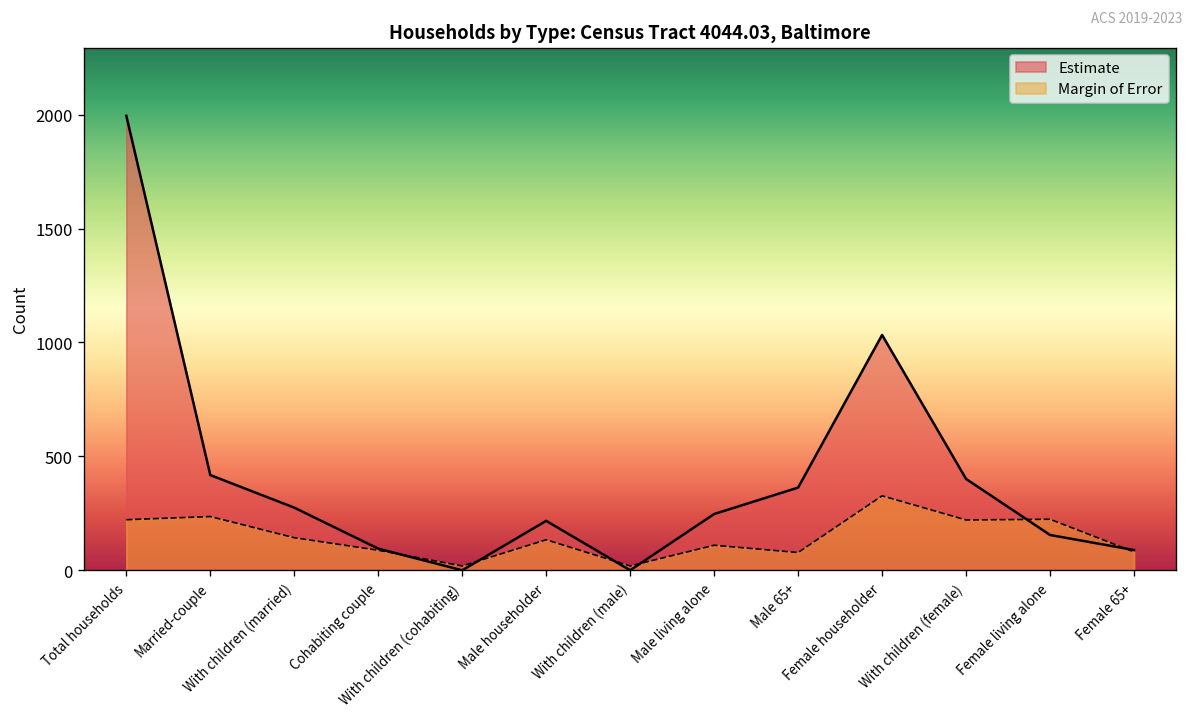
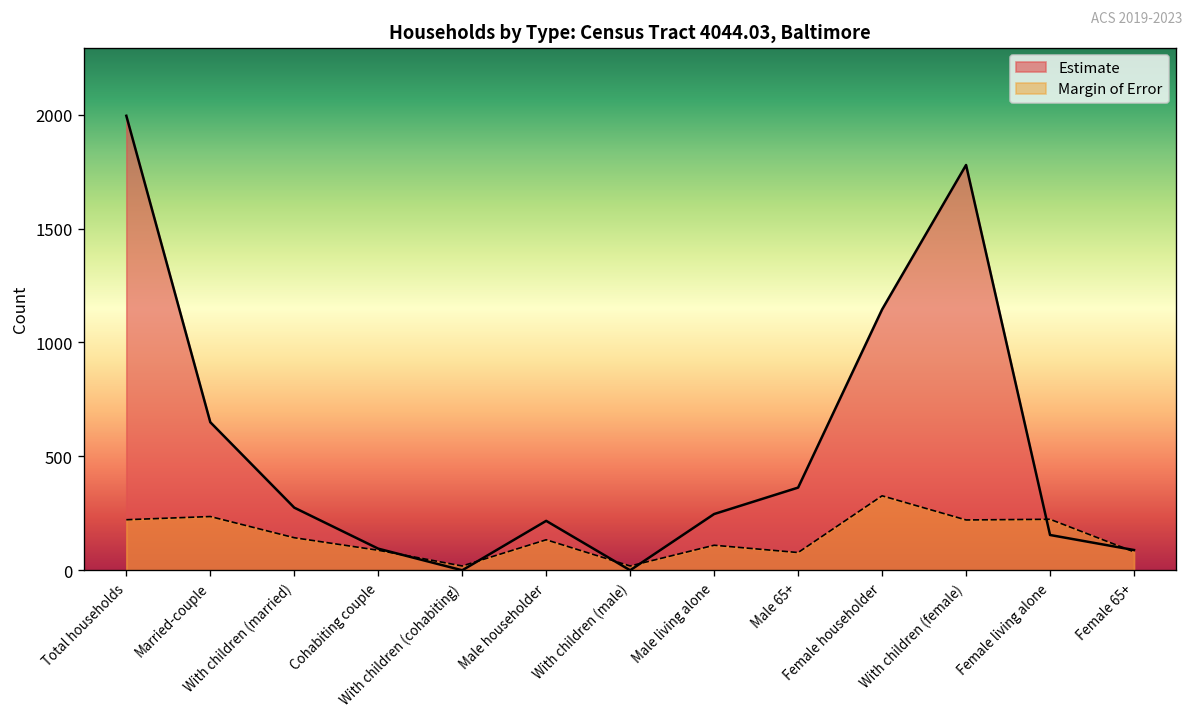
  {
    "Estimate": {
      "Total households": 2000,
-     "Married-couple": 420,
+     "Married-couple": 650,
      "With children (married)": 280,
      "With children (cohabiting)": 0,
      "Male householder": 220,
      "With children (male)": 0,
      "Male living alone": 250,
      "Male 65+": 360,
-     "Female householder": 1030,
-     "With children (female)": 400,
+     "Female householder": 1150,
+     "With children (female)": 1780,
      "Female living alone": 160
    },
    "Margin of Error": {
      "Total households": 220,
      "Married-couple": 240,
      "With children (married)": 140,
      "With children (cohabiting)": 20,
      "Male householder": 130,
      "With children (male)": 20,
      "Male living alone": 110,
      "Male 65+": 80,
      "Female householder": 330,
      "With children (female)": 220,
      "Female living alone": 220
    }
  }
